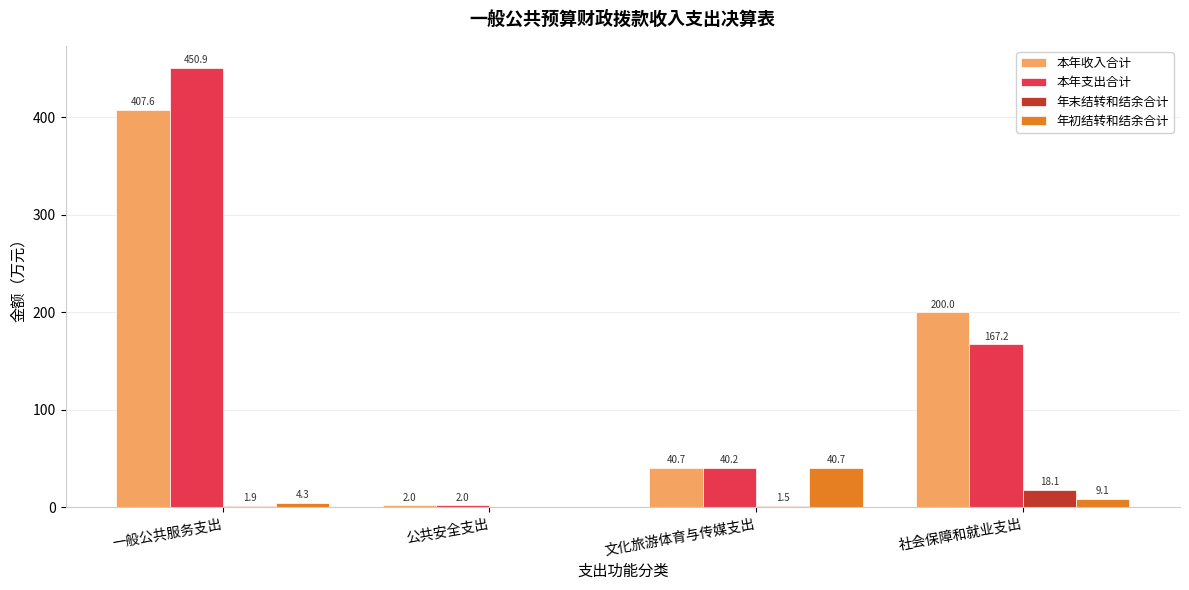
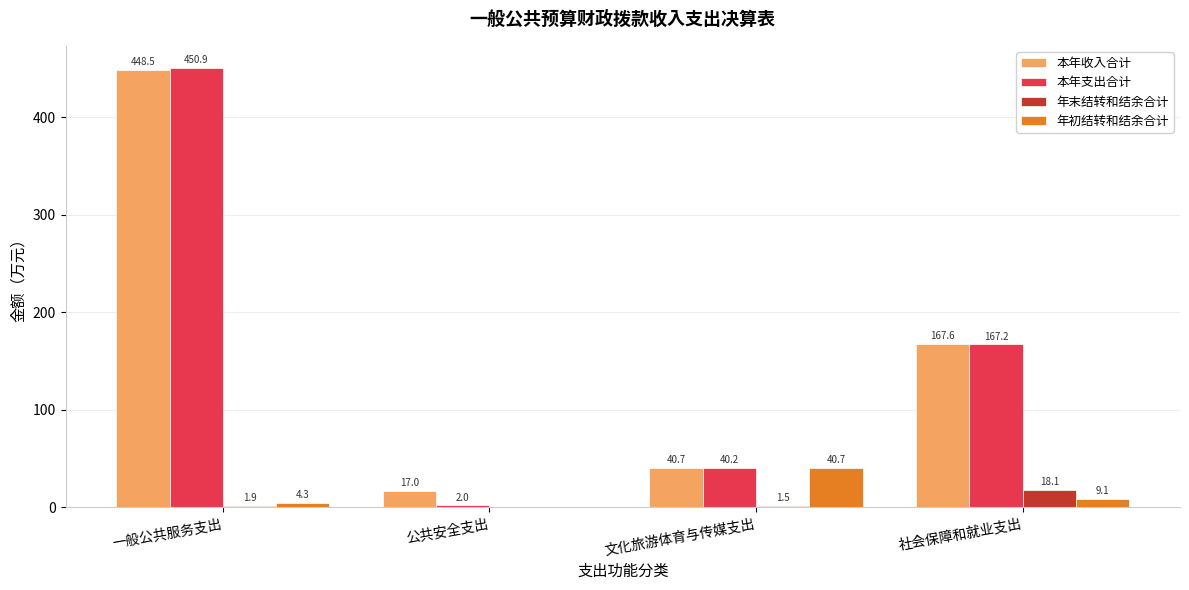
  {
    "本年收入合计": {
-     "一般公共服务支出": 407.6,
-     "公共安全支出": 2.0,
+     "一般公共服务支出": 448.5,
+     "公共安全支出": 17.0,
      "文化旅游体育与传媒支出": 40.7,
-     "社会保障和就业支出": 200.0
+     "社会保障和就业支出": 167.6
    },
    "年初结转和结余合计": {
      "一般公共服务支出": 4.3,
      "文化旅游体育与传媒支出": 40.7,
      "社会保障和就业支出": 9.1
    }
  }
